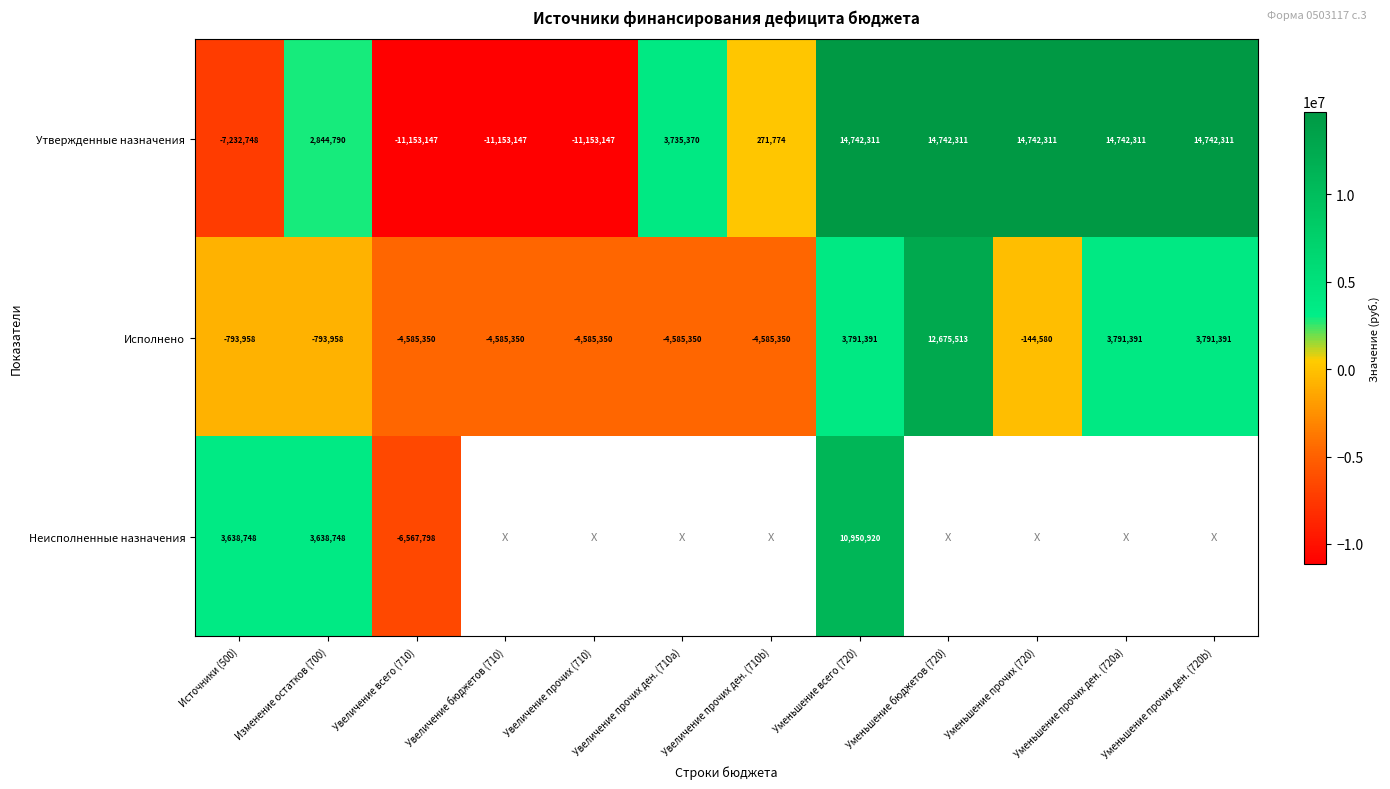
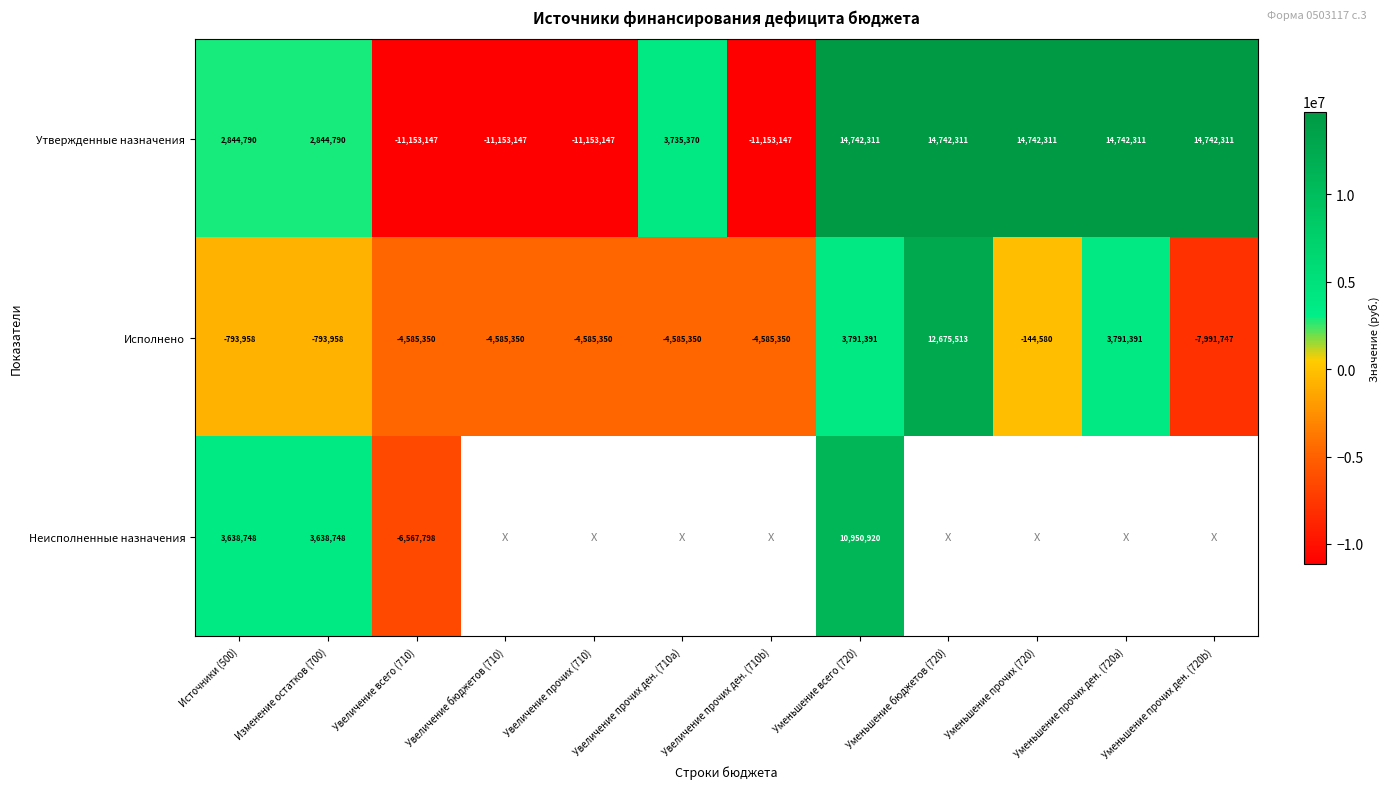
  {
    "Утвержденные назначения": {
-     "Источники (500)": "-7,232,748",
+     "Источники (500)": "2,844,790",
      "Изменение остатков (700)": "2,844,790",
      "Увеличение всего (710)": "-11,153,147",
      "Увеличение бюджетов (710)": "-11,153,147",
      "Увеличение прочих (710)": "-11,153,147",
      "Увеличение прочих ден. (710a)": "3,735,370",
-     "Увеличение прочих ден. (710b)": "271,774",
+     "Увеличение прочих ден. (710b)": "-11,153,147",
      "Уменьшение всего (720)": "14,742,311",
      "Уменьшение бюджетов (720)": "14,742,311",
      "Уменьшение прочих (720)": "14,742,311",
      "Уменьшение прочих ден. (720a)": "14,742,311",
      "Уменьшение прочих ден. (720b)": "14,742,311"
    },
    "Исполнено": {
      "Источники (500)": "-793,958",
      "Изменение остатков (700)": "-793,958",
      "Увеличение всего (710)": "-4,585,350",
      "Увеличение бюджетов (710)": "-4,585,350",
      "Увеличение прочих (710)": "-4,585,350",
      "Увеличение прочих ден. (710a)": "-4,585,350",
      "Увеличение прочих ден. (710b)": "-4,585,350",
      "Уменьшение всего (720)": "3,791,391",
      "Уменьшение бюджетов (720)": "12,675,513",
      "Уменьшение прочих (720)": "-144,580",
      "Уменьшение прочих ден. (720a)": "3,791,391",
-     "Уменьшение прочих ден. (720b)": "3,791,391"
+     "Уменьшение прочих ден. (720b)": "-7,991,747"
    },
    "Неисполненные назначения": {
      "Источники (500)": "3,638,748",
      "Изменение остатков (700)": "3,638,748",
      "Увеличение всего (710)": "-6,567,798",
      "Уменьшение всего (720)": "10,950,920"
    }
  }
